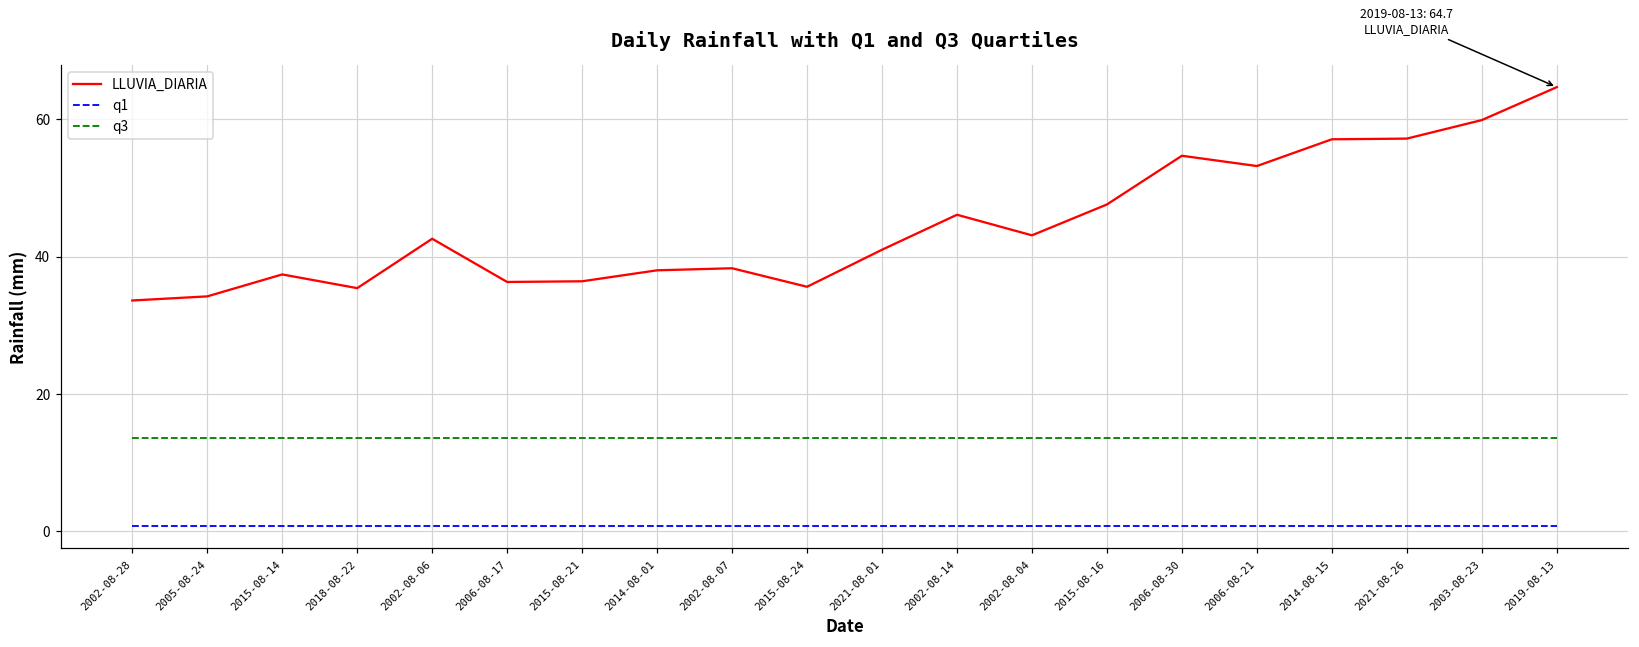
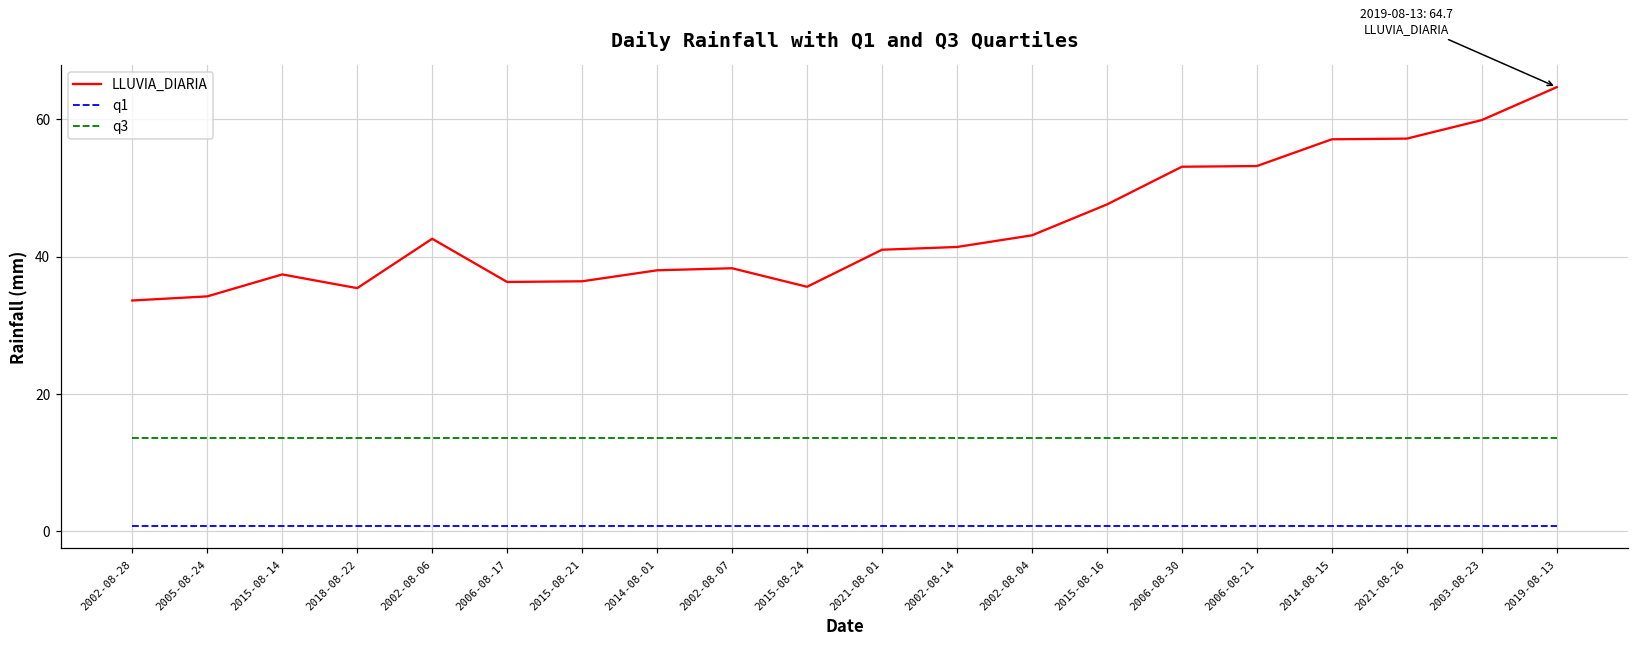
  {
    "LLUVIA_DIARIA": {
      "2002-08-28": 34,
      "2005-08-24": 34,
      "2015-08-14": 37,
      "2018-08-22": 35,
      "2002-08-06": 43,
      "2006-08-17": 36,
      "2015-08-21": 36,
      "2014-08-01": 38,
      "2002-08-07": 38,
      "2015-08-24": 36,
      "2021-08-01": 41,
-     "2002-08-14": 46,
+     "2002-08-14": 41,
      "2002-08-04": 43,
      "2015-08-16": 48,
-     "2006-08-30": 55,
+     "2006-08-30": 53,
      "2006-08-21": 53,
      "2014-08-15": 57,
      "2021-08-26": 57,
      "2003-08-23": 60
    },
    "q1": {
      "2002-08-28": 1,
      "2005-08-24": 1,
      "2015-08-14": 1,
      "2018-08-22": 1,
      "2002-08-06": 1,
      "2006-08-17": 1,
      "2015-08-21": 1,
      "2014-08-01": 1,
      "2002-08-07": 1,
      "2015-08-24": 1,
      "2021-08-01": 1,
      "2002-08-14": 1,
      "2002-08-04": 1,
      "2015-08-16": 1,
      "2006-08-30": 1,
      "2006-08-21": 1,
      "2014-08-15": 1,
      "2021-08-26": 1,
      "2003-08-23": 1,
      "2019-08-13": 1
    },
    "q3": {
      "2002-08-28": 14,
      "2005-08-24": 14,
      "2015-08-14": 14,
      "2018-08-22": 14,
      "2002-08-06": 14,
      "2006-08-17": 14,
      "2015-08-21": 14,
      "2014-08-01": 14,
      "2002-08-07": 14,
      "2015-08-24": 14,
      "2021-08-01": 14,
      "2002-08-14": 14,
      "2002-08-04": 14,
      "2015-08-16": 14,
      "2006-08-30": 14,
      "2006-08-21": 14,
      "2014-08-15": 14,
      "2021-08-26": 14,
      "2003-08-23": 14,
      "2019-08-13": 14
    }
  }
